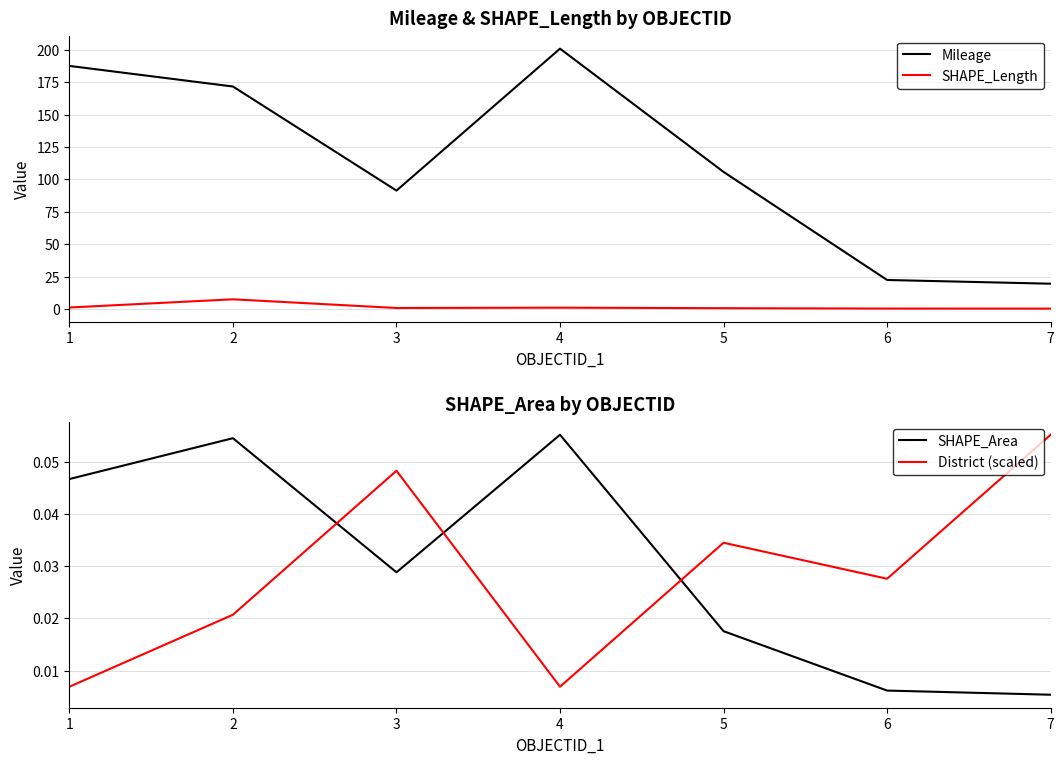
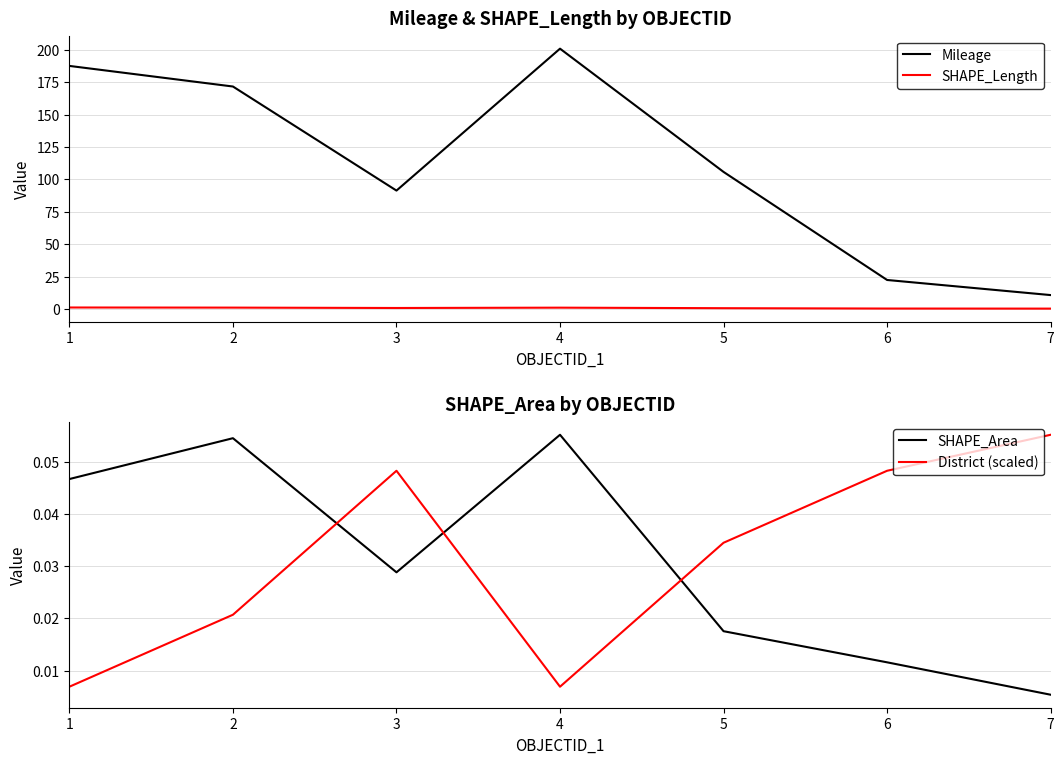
  {
    "Mileage & SHAPE_Length by OBJECTID": {
      "Mileage": {
        "1": 188,
        "2": 172,
        "3": 91,
        "4": 201,
        "5": 106,
        "6": 22,
-       "7": 20
+       "7": 11
      },
      "SHAPE_Length": {
        "1": 1,
-       "2": 8,
+       "2": 1,
        "3": 1,
        "4": 1,
        "5": 1,
        "6": 0,
        "7": 0
      }
    },
    "SHAPE_Area by OBJECTID": {
      "SHAPE_Area": {
        "1": 0.047,
        "2": 0.055,
        "3": 0.029,
        "4": 0.055,
        "5": 0.018,
-       "6": 0.006,
+       "6": 0.012,
        "7": 0.005
      },
      "District (scaled)": {
        "1": 0.007,
        "2": 0.021,
        "3": 0.048,
        "4": 0.007,
        "5": 0.035,
-       "6": 0.028,
+       "6": 0.048,
        "7": 0.055
      }
    }
  }
